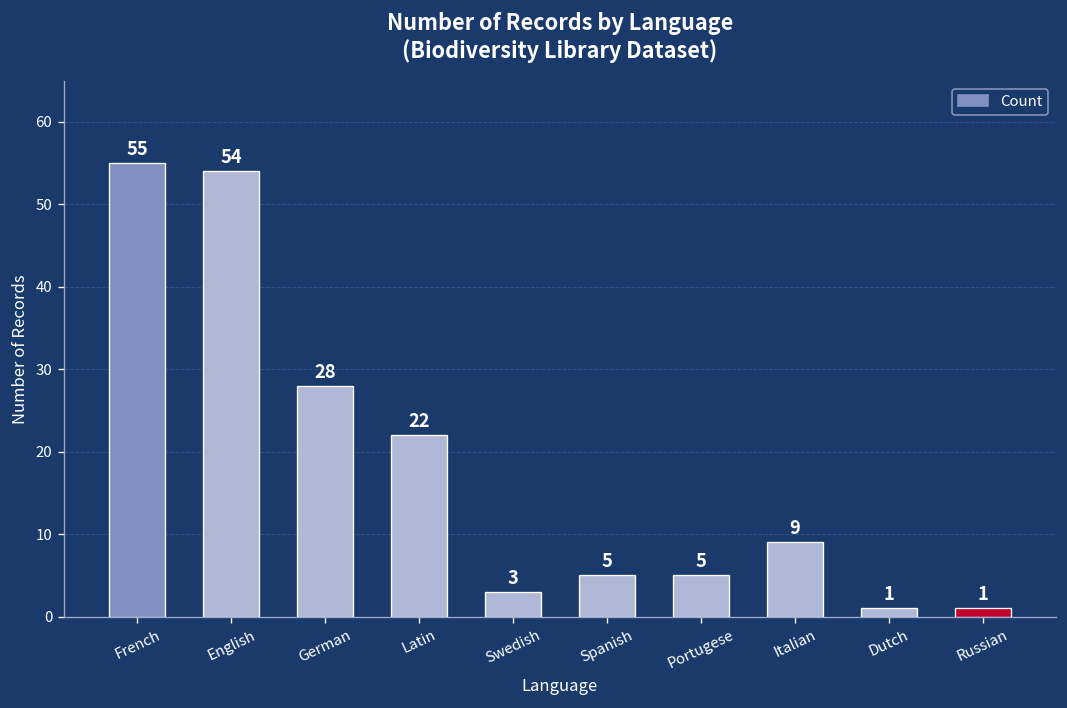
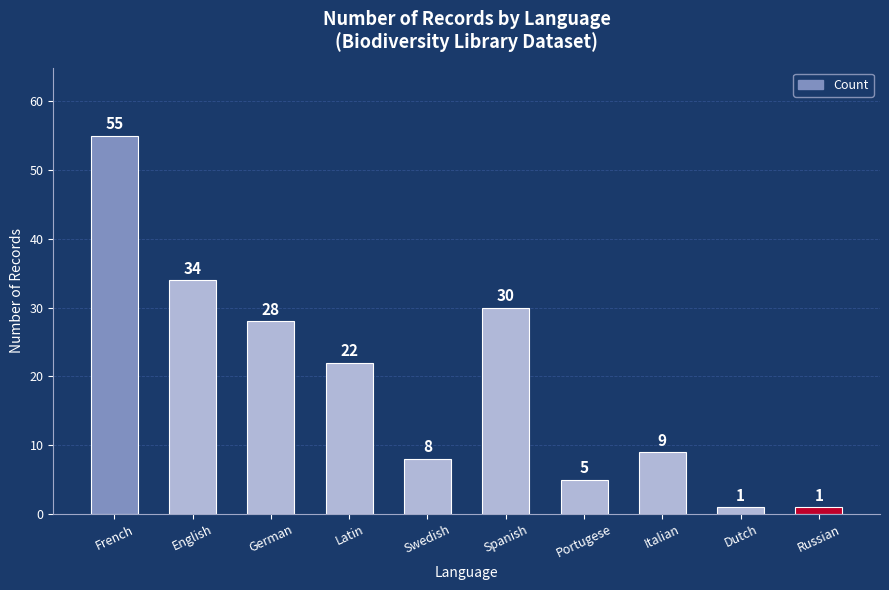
  {
    "French": 55,
-   "English": 54,
+   "English": 34,
    "German": 28,
    "Latin": 22,
-   "Swedish": 3,
-   "Spanish": 5,
+   "Swedish": 8,
+   "Spanish": 30,
    "Portugese": 5,
    "Italian": 9,
    "Dutch": 1,
    "Russian": 1
  }
